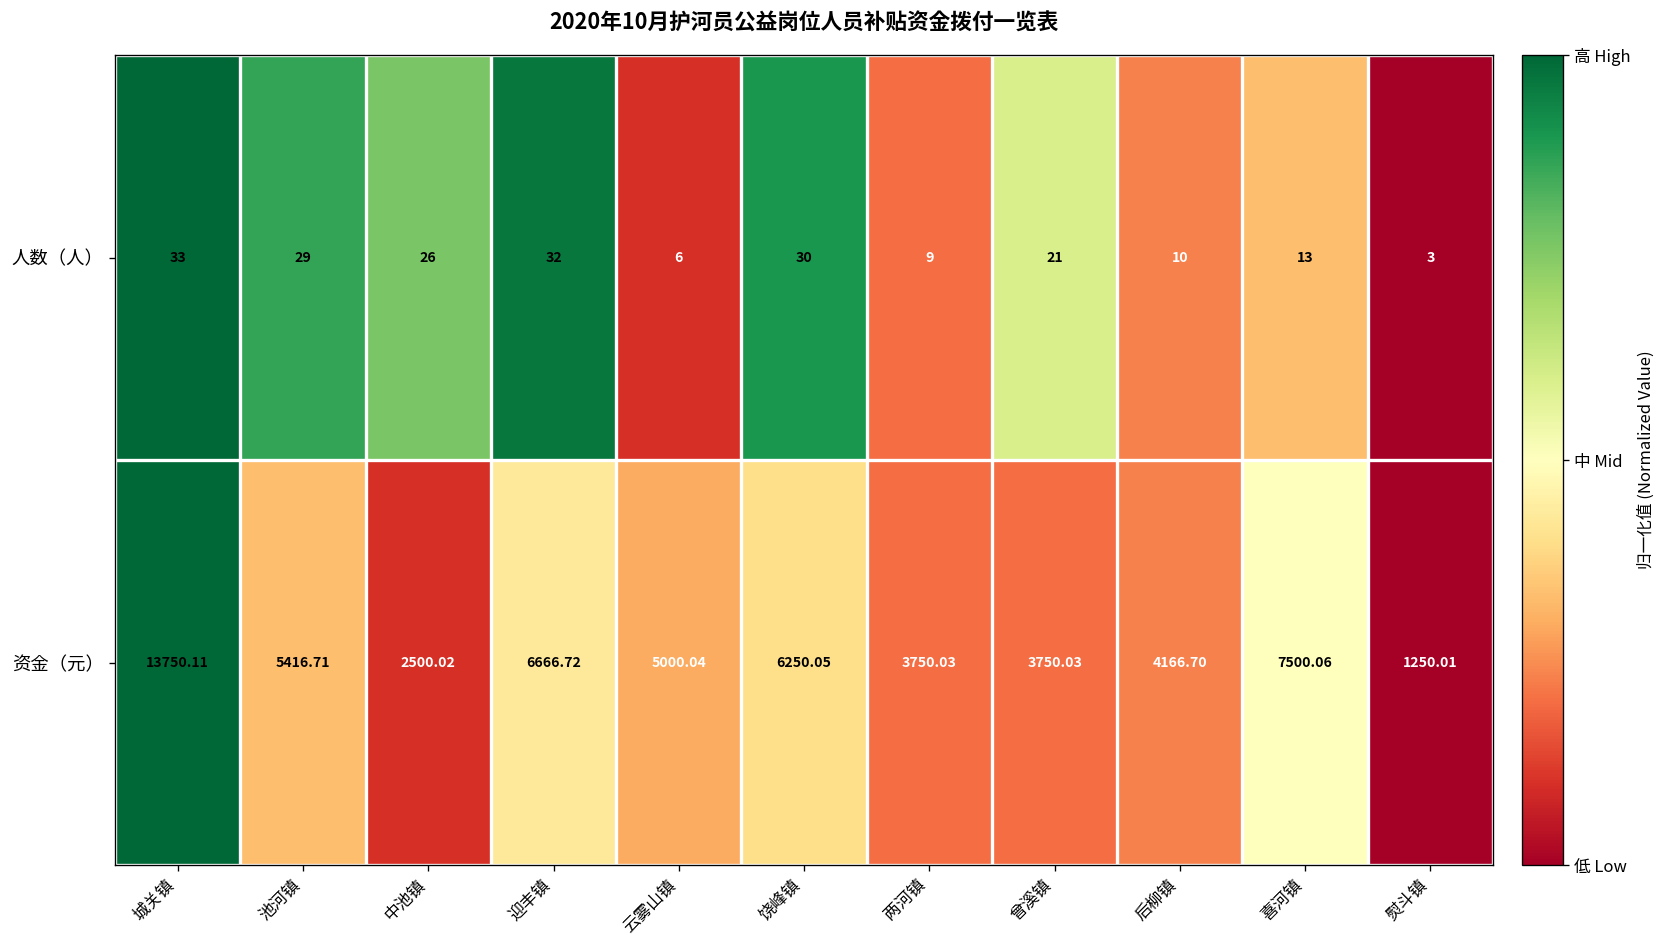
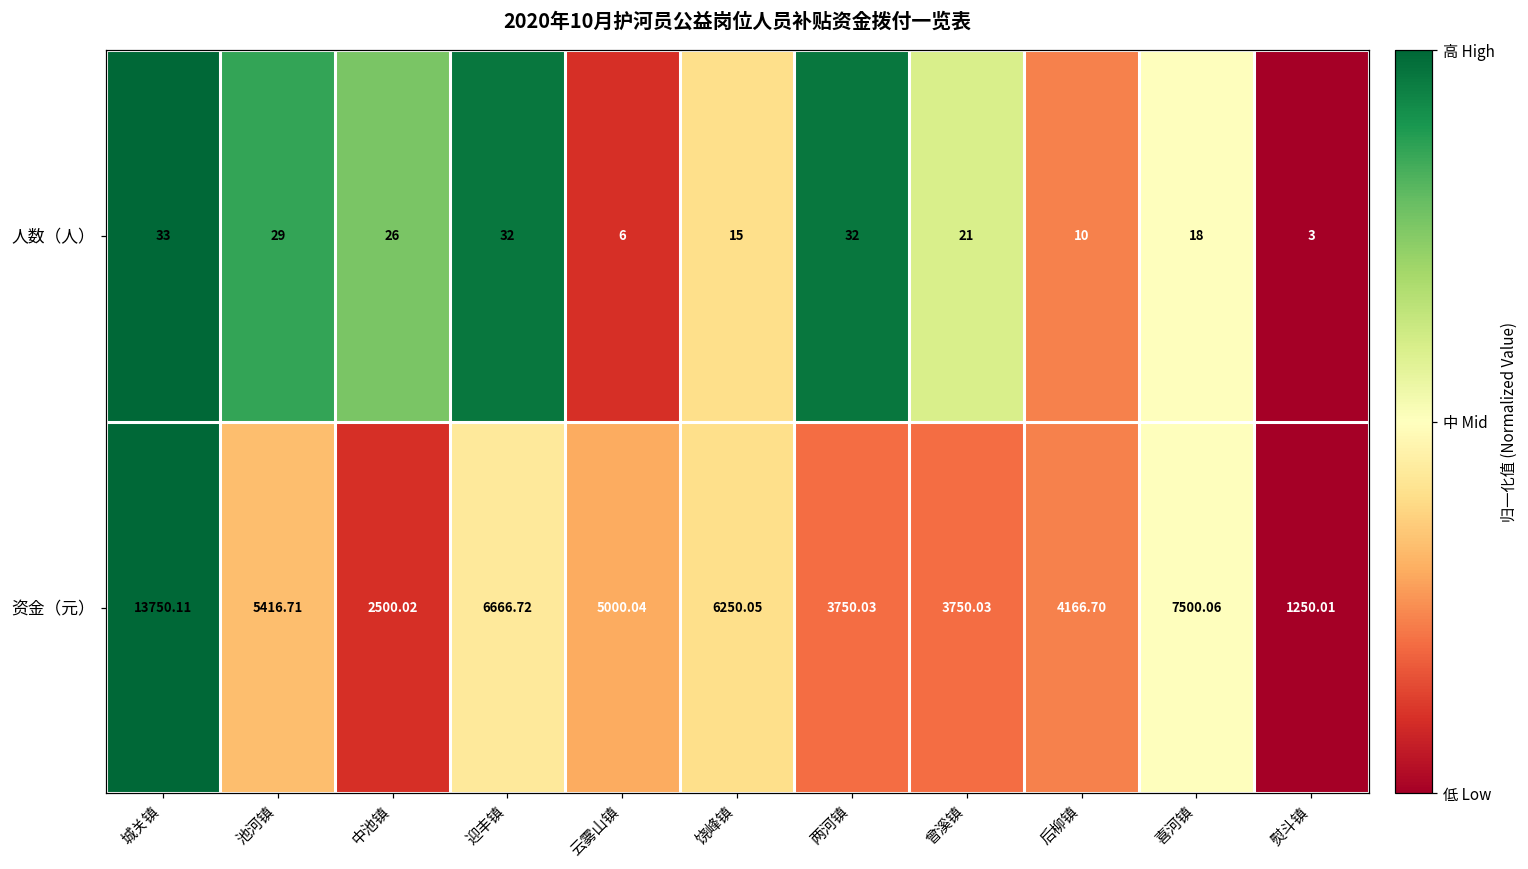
  {
    "人数（人）": {
      "城关镇": 33,
      "池河镇": 29,
      "中池镇": 26,
      "迎丰镇": 32,
      "云雾山镇": 6,
-     "饶峰镇": 30,
-     "两河镇": 9,
+     "饶峰镇": 15,
+     "两河镇": 32,
      "曾溪镇": 21,
      "后柳镇": 10,
-     "喜河镇": 13,
+     "喜河镇": 18,
      "熨斗镇": 3
    },
    "资金（元）": {
      "城关镇": 13750.11,
      "池河镇": 5416.71,
      "中池镇": 2500.02,
      "迎丰镇": 6666.72,
      "云雾山镇": 5000.04,
      "饶峰镇": 6250.05,
      "两河镇": 3750.03,
      "曾溪镇": 3750.03,
      "后柳镇": 4166.70,
      "喜河镇": 7500.06,
      "熨斗镇": 1250.01
    }
  }
